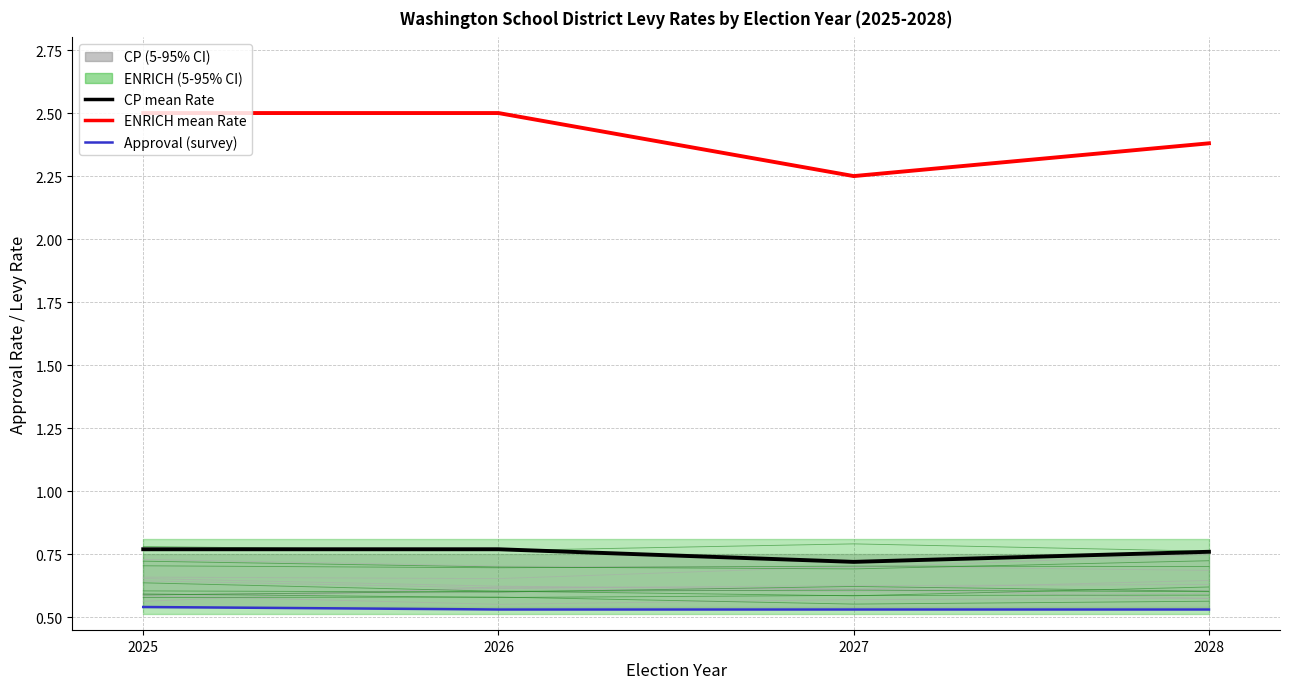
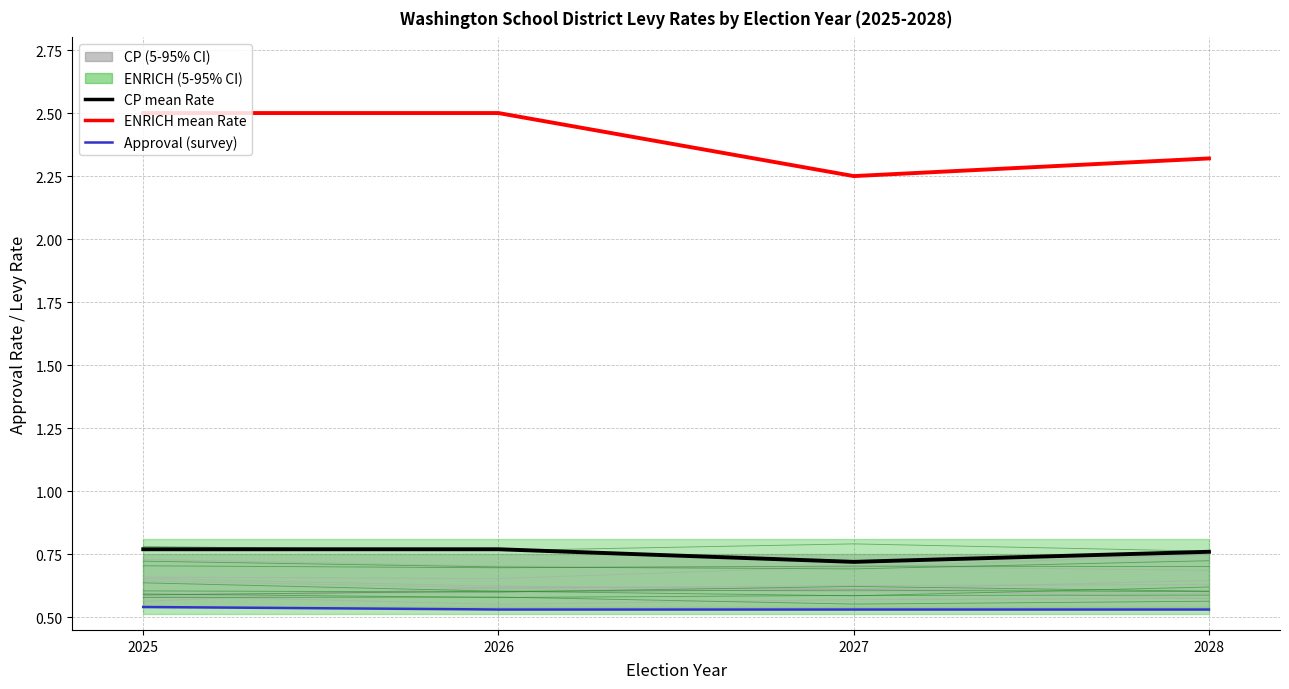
  {
    "CP mean Rate": {
      "2025": 0.77,
      "2027": 0.72
    },
    "ENRICH mean Rate": {
      "2026": 2.50,
      "2027": 2.25,
-     "2028": 2.38
+     "2028": 2.32
    },
    "Approval (survey)": {
      "2025": 0.54,
      "2026": 0.53,
      "2027": 0.53,
      "2028": 0.53
    }
  }
